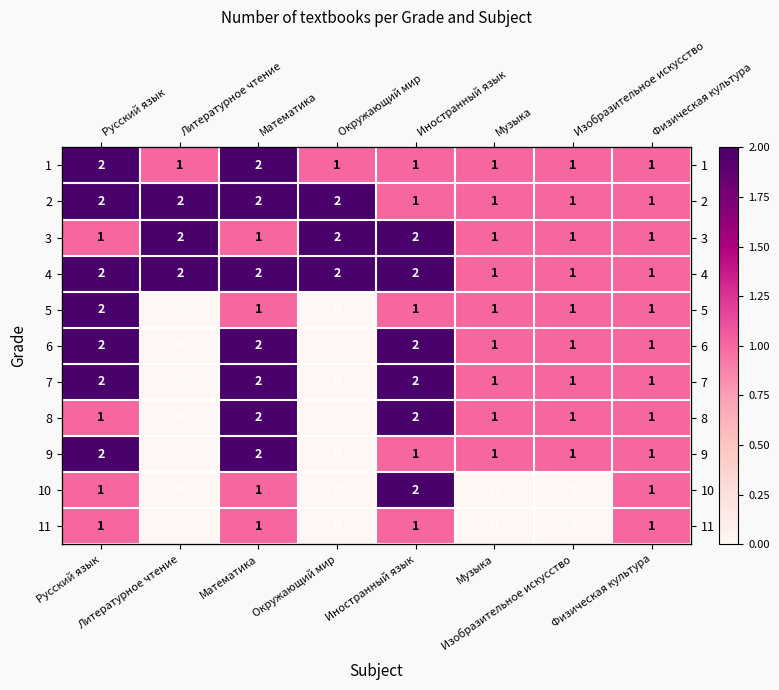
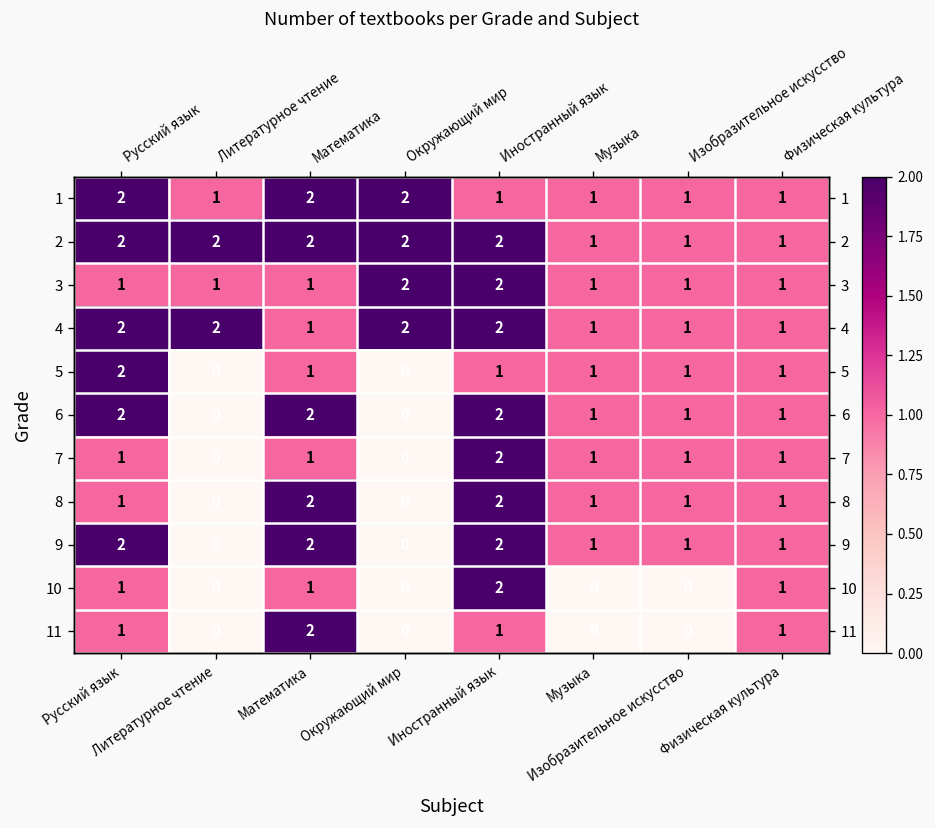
  {
    "1": {
      "Русский язык": 2,
      "Литературное чтение": 1,
      "Математика": 2,
-     "Окружающий мир": 1,
+     "Окружающий мир": 2,
      "Иностранный язык": 1,
      "Музыка": 1,
      "Изобразительное искусство": 1,
      "Физическая культура": 1
    },
    "2": {
      "Русский язык": 2,
      "Литературное чтение": 2,
      "Математика": 2,
      "Окружающий мир": 2,
-     "Иностранный язык": 1,
+     "Иностранный язык": 2,
      "Музыка": 1,
      "Изобразительное искусство": 1,
      "Физическая культура": 1
    },
    "3": {
      "Русский язык": 1,
-     "Литературное чтение": 2,
+     "Литературное чтение": 1,
      "Математика": 1,
      "Окружающий мир": 2,
      "Иностранный язык": 2,
      "Музыка": 1,
      "Изобразительное искусство": 1,
      "Физическая культура": 1
    },
    "4": {
      "Русский язык": 2,
      "Литературное чтение": 2,
-     "Математика": 2,
+     "Математика": 1,
      "Окружающий мир": 2,
      "Иностранный язык": 2,
      "Музыка": 1,
      "Изобразительное искусство": 1,
      "Физическая культура": 1
    },
    "5": {
      "Русский язык": 2,
      "Математика": 1,
      "Иностранный язык": 1,
      "Музыка": 1,
      "Изобразительное искусство": 1,
      "Физическая культура": 1
    },
    "6": {
      "Русский язык": 2,
      "Математика": 2,
      "Иностранный язык": 2,
      "Музыка": 1,
      "Изобразительное искусство": 1,
      "Физическая культура": 1
    },
    "7": {
-     "Русский язык": 2,
-     "Математика": 2,
+     "Русский язык": 1,
+     "Математика": 1,
      "Иностранный язык": 2,
      "Музыка": 1,
      "Изобразительное искусство": 1,
      "Физическая культура": 1
    },
    "8": {
      "Русский язык": 1,
      "Математика": 2,
      "Иностранный язык": 2,
      "Музыка": 1,
      "Изобразительное искусство": 1,
      "Физическая культура": 1
    },
    "9": {
      "Русский язык": 2,
      "Математика": 2,
-     "Иностранный язык": 1,
+     "Иностранный язык": 2,
      "Музыка": 1,
      "Изобразительное искусство": 1,
      "Физическая культура": 1
    },
    "10": {
      "Русский язык": 1,
      "Математика": 1,
      "Иностранный язык": 2,
      "Физическая культура": 1
    },
    "11": {
      "Русский язык": 1,
-     "Математика": 1,
+     "Математика": 2,
      "Иностранный язык": 1,
      "Физическая культура": 1
    }
  }
